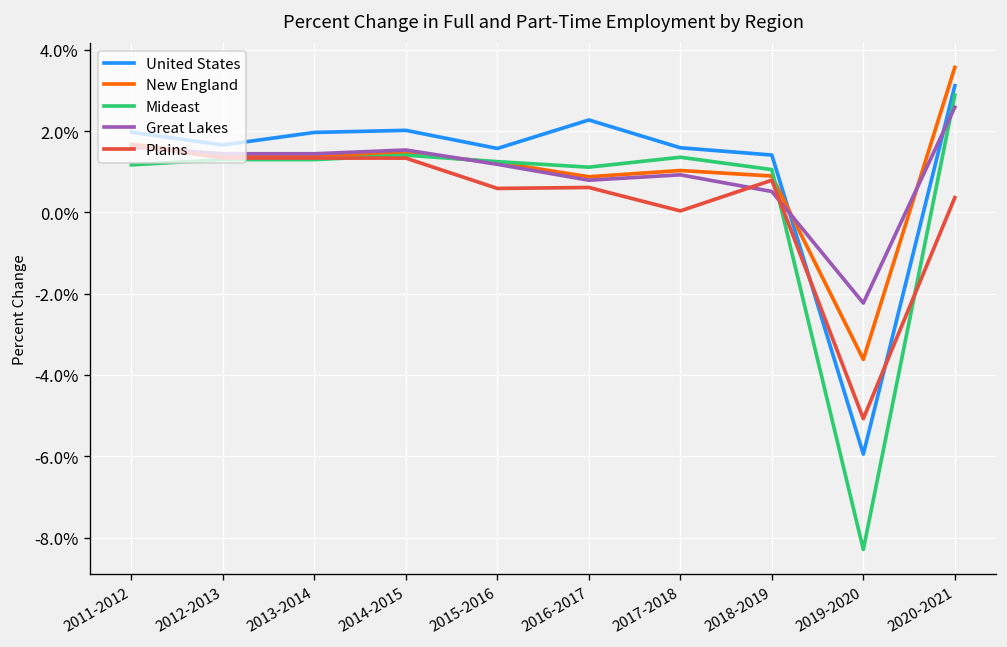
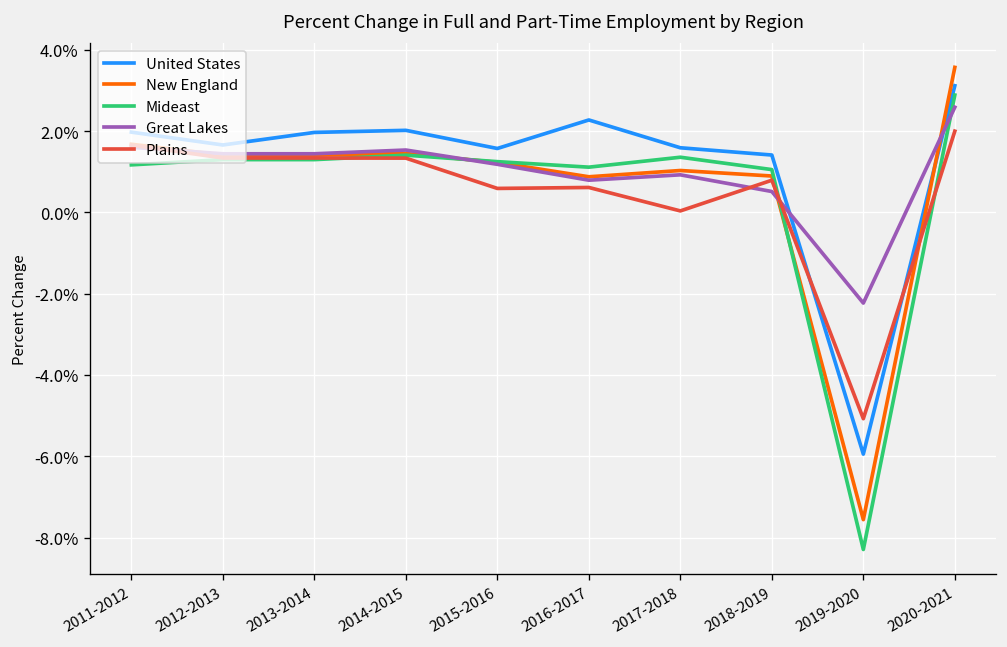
  {
    "United States": {
      "2013-2014": "2.0%",
      "2014-2015": "2.0%",
      "2015-2016": "1.6%",
      "2016-2017": "2.3%",
      "2017-2018": "1.6%",
      "2018-2019": "1.4%",
      "2019-2020": "-5.9%",
      "2020-2021": "3.1%"
    },
    "New England": {
      "2016-2017": "0.9%",
      "2017-2018": "1.0%",
      "2018-2019": "0.9%",
-     "2019-2020": "-3.6%",
+     "2019-2020": "-7.6%",
      "2020-2021": "3.6%"
    },
    "Mideast": {
      "2016-2017": "1.1%",
      "2017-2018": "1.4%",
      "2018-2019": "1.1%",
      "2019-2020": "-8.3%",
      "2020-2021": "2.9%"
    },
    "Great Lakes": {
      "2014-2015": "1.5%",
      "2016-2017": "0.8%",
      "2017-2018": "0.9%",
      "2018-2019": "0.5%",
      "2019-2020": "-2.2%",
      "2020-2021": "2.6%"
    },
    "Plains": {
      "2015-2016": "0.6%",
      "2016-2017": "0.6%",
      "2017-2018": "0.0%",
      "2018-2019": "0.8%",
      "2019-2020": "-5.1%",
-     "2020-2021": "0.4%"
+     "2020-2021": "2.0%"
    }
  }
